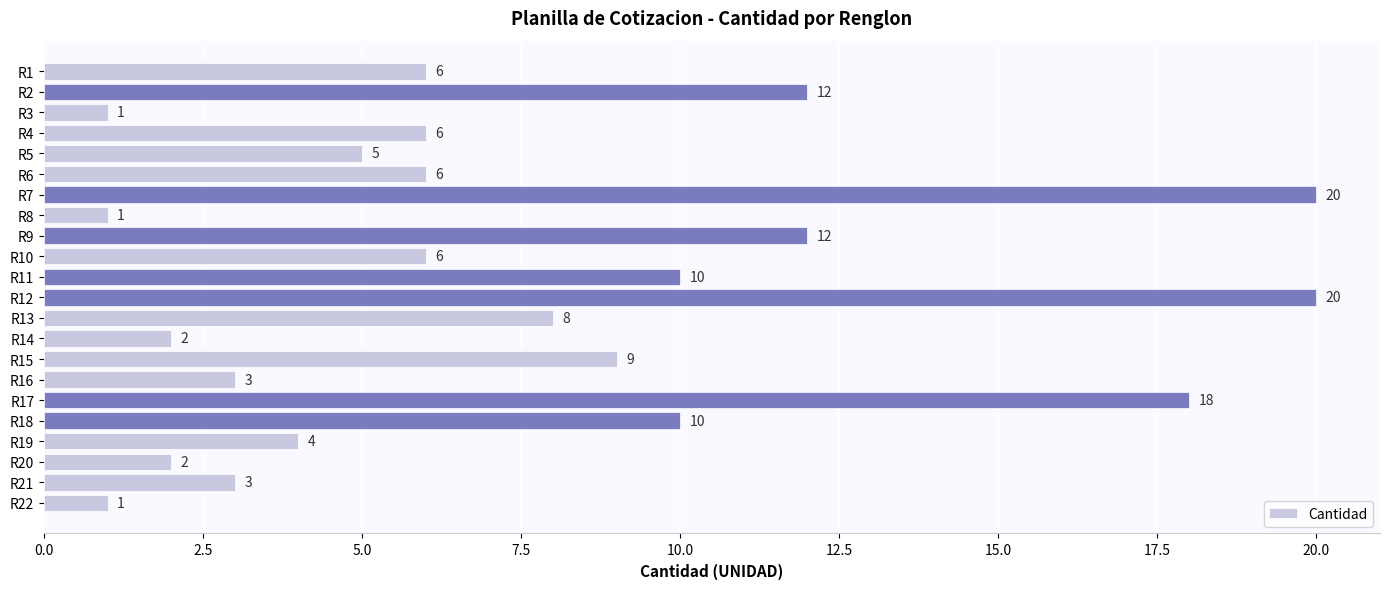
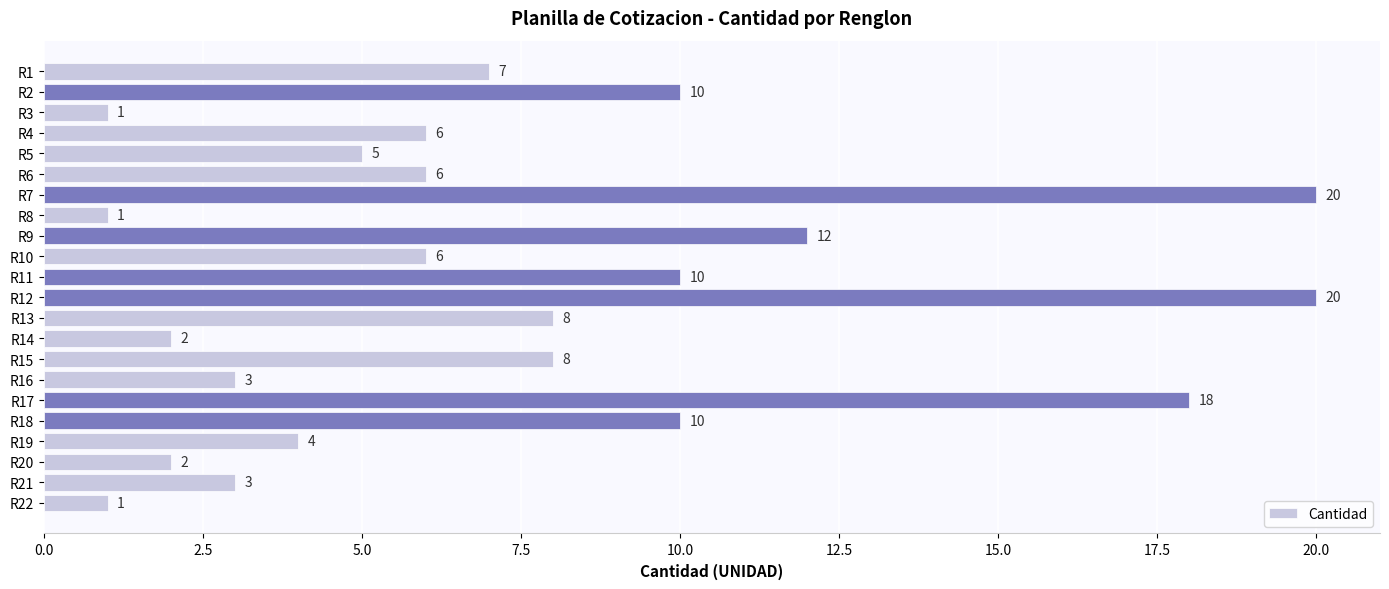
  {
-   "R1": 6,
-   "R2": 12,
+   "R1": 7,
+   "R2": 10,
    "R3": 1,
    "R4": 6,
    "R5": 5,
    "R6": 6,
    "R7": 20,
    "R8": 1,
    "R9": 12,
    "R10": 6,
    "R11": 10,
    "R12": 20,
    "R13": 8,
    "R14": 2,
-   "R15": 9,
+   "R15": 8,
    "R16": 3,
    "R17": 18,
    "R18": 10,
    "R19": 4,
    "R20": 2,
    "R21": 3,
    "R22": 1
  }
